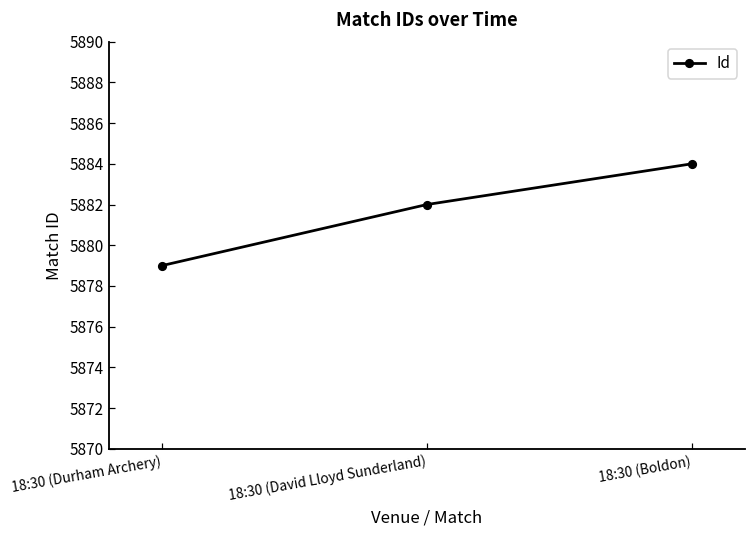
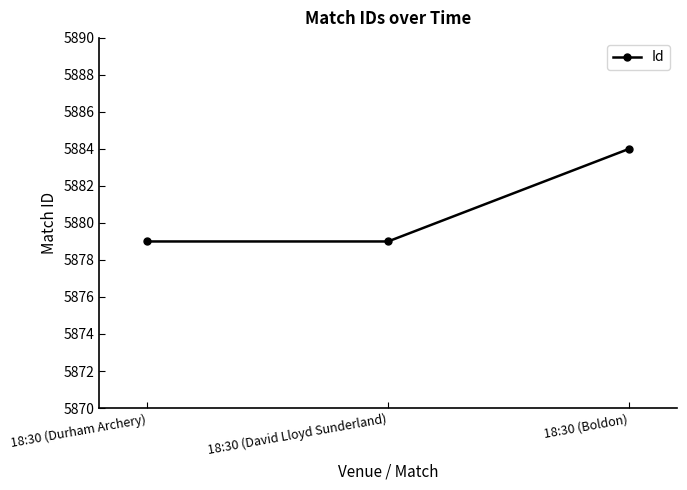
  {
    "18:30 (Durham Archery)": 5879,
-   "18:30 (David Lloyd Sunderland)": 5882,
+   "18:30 (David Lloyd Sunderland)": 5879,
    "18:30 (Boldon)": 5884
  }
